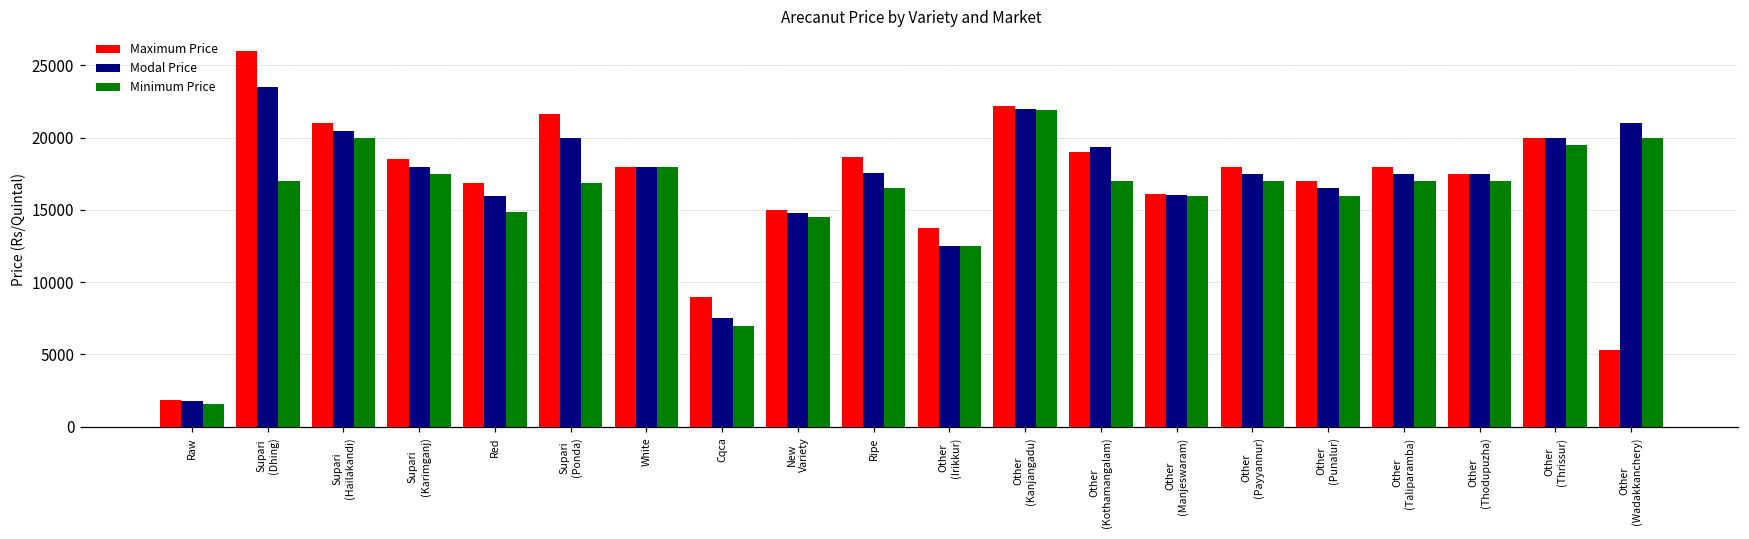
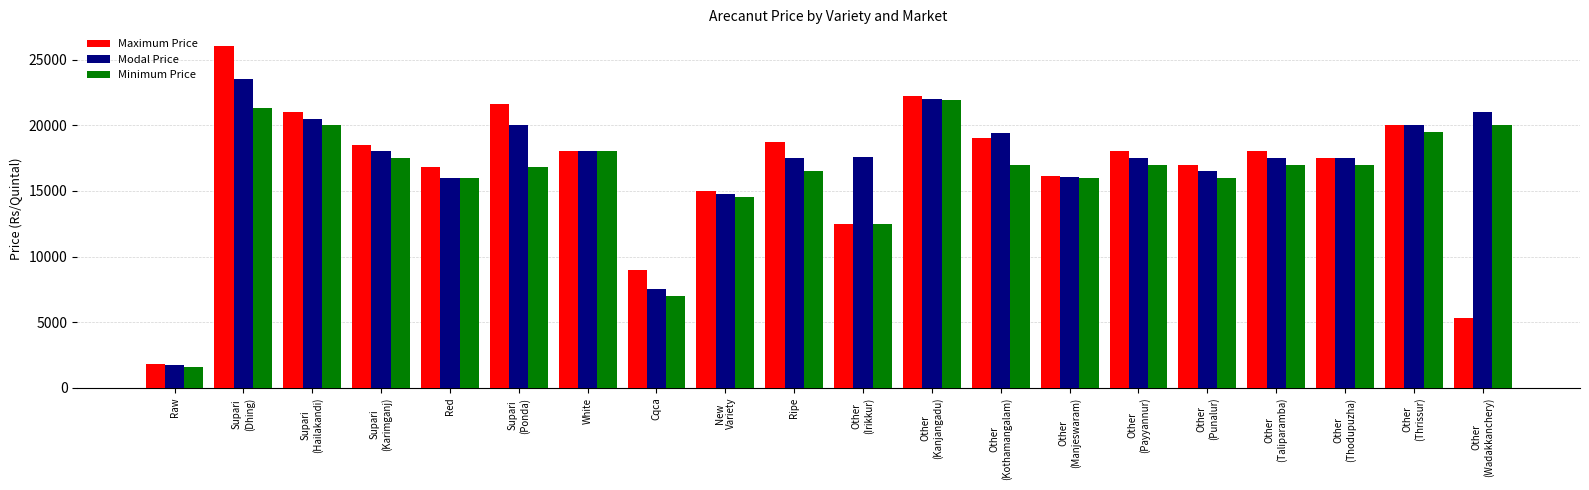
  {
    "Maximum Price": {
      "Raw": 1900,
      "Supari (Dhing)": 26000,
      "Supari (Hailakandi)": 21000,
      "Supari (Karimganj)": 18500,
      "Red": 16900,
      "Supari (Ponda)": 21700,
      "White": 18000,
      "Cqca": 9000,
      "New Variety": 15000,
      "Ripe": 18700,
-     "Other (Irikkur)": 13800,
+     "Other (Irikkur)": 12500,
      "Other (Kanjangadu)": 22200,
      "Other (Kothamangalam)": 19000,
      "Other (Manjeswaram)": 16100,
      "Other (Payyannur)": 18000,
      "Other (Punalur)": 17000,
      "Other (Taliparamba)": 18000,
      "Other (Thodupuzha)": 17500,
      "Other (Thrissur)": 20000,
      "Other (Wadakkanchery)": 5300
    },
    "Modal Price": {
      "Raw": 1800,
      "Supari (Dhing)": 23500,
      "Supari (Hailakandi)": 20500,
      "Supari (Karimganj)": 18000,
      "Red": 16000,
      "Supari (Ponda)": 20000,
      "White": 18000,
      "Cqca": 7500,
      "New Variety": 14800,
      "Ripe": 17500,
-     "Other (Irikkur)": 12500,
+     "Other (Irikkur)": 17600,
      "Other (Kanjangadu)": 22000,
      "Other (Kothamangalam)": 19400,
      "Other (Manjeswaram)": 16100,
      "Other (Payyannur)": 17500,
      "Other (Punalur)": 16500,
      "Other (Taliparamba)": 17500,
      "Other (Thodupuzha)": 17500,
      "Other (Thrissur)": 20000,
      "Other (Wadakkanchery)": 21000
    },
    "Minimum Price": {
      "Raw": 1600,
-     "Supari (Dhing)": 17000,
+     "Supari (Dhing)": 21300,
      "Supari (Hailakandi)": 20000,
      "Supari (Karimganj)": 17500,
-     "Red": 14900,
+     "Red": 16000,
      "Supari (Ponda)": 16800,
      "White": 18000,
      "Cqca": 7000,
      "New Variety": 14500,
      "Ripe": 16500,
      "Other (Irikkur)": 12500,
      "Other (Kanjangadu)": 21900,
      "Other (Kothamangalam)": 17000,
      "Other (Manjeswaram)": 16000,
      "Other (Payyannur)": 17000,
      "Other (Punalur)": 16000,
      "Other (Taliparamba)": 17000,
      "Other (Thodupuzha)": 17000,
      "Other (Thrissur)": 19500,
      "Other (Wadakkanchery)": 20000
    }
  }
